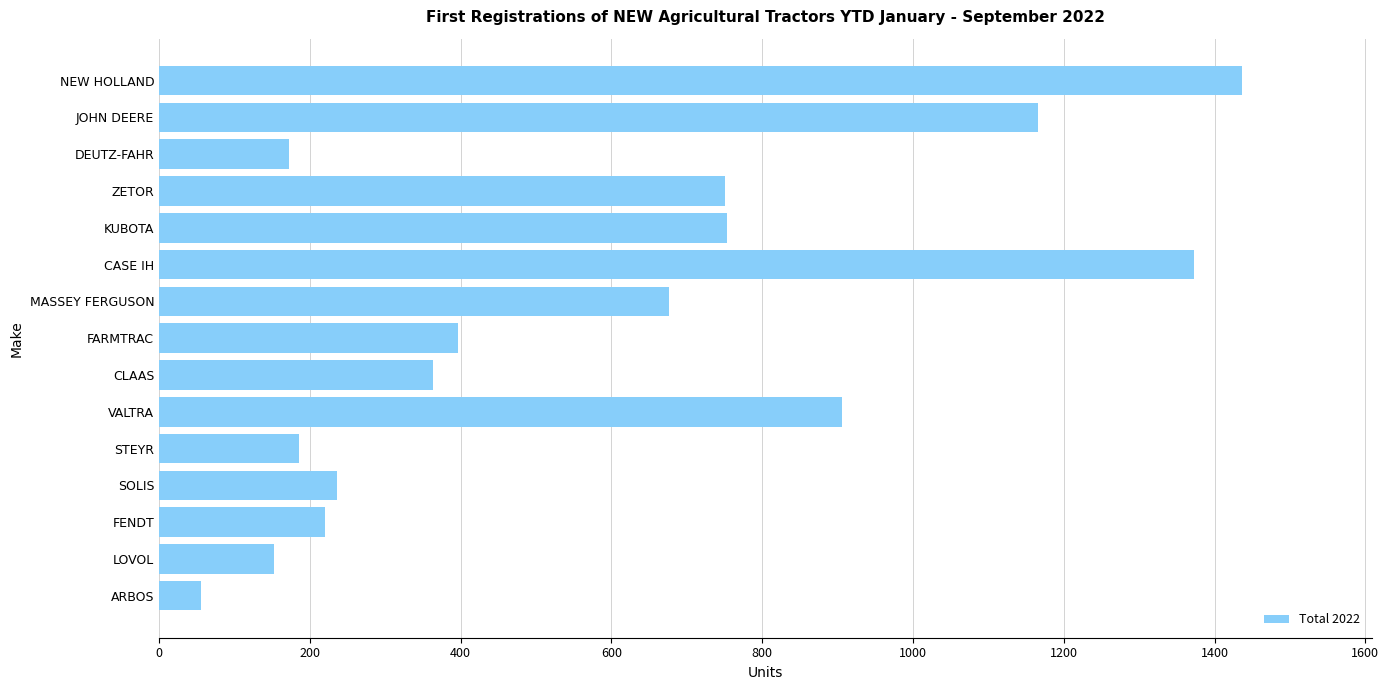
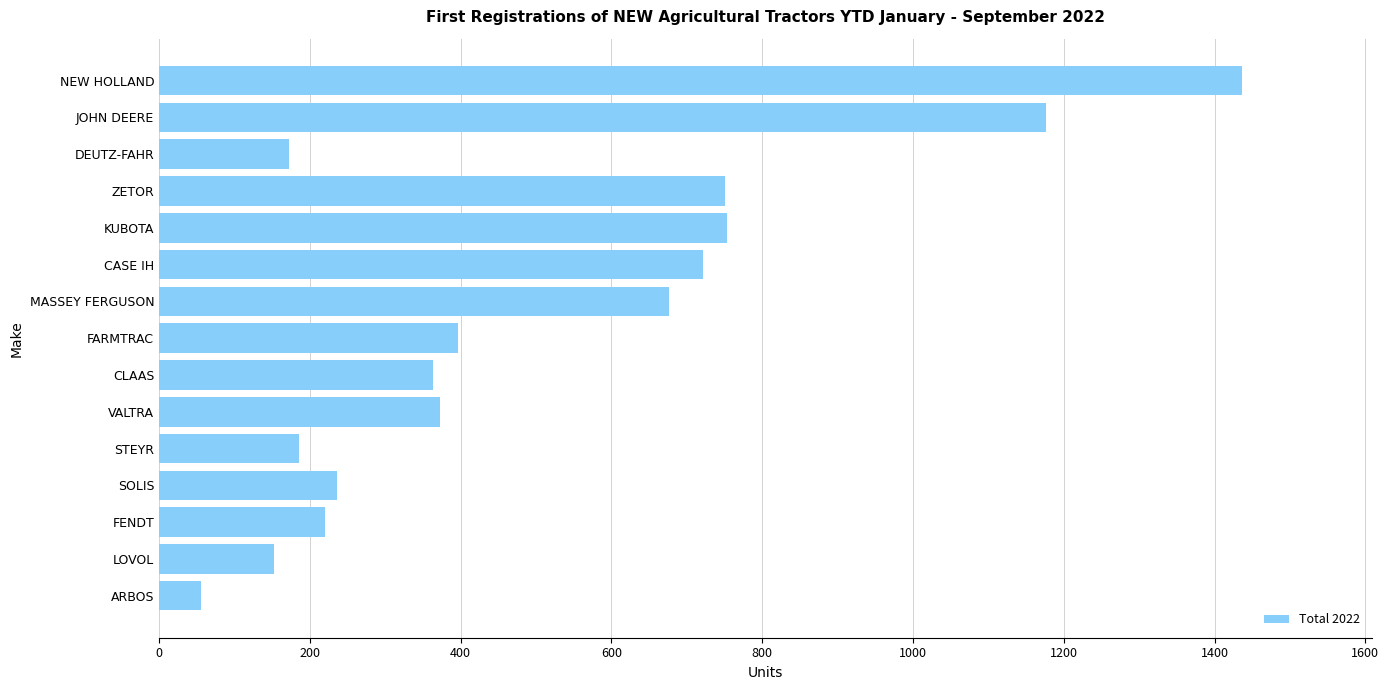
  {
    "NEW HOLLAND": 1440,
-   "JOHN DEERE": 1170,
+   "JOHN DEERE": 1180,
    "DEUTZ-FAHR": 170,
    "ZETOR": 750,
    "KUBOTA": 750,
-   "CASE IH": 1370,
+   "CASE IH": 720,
    "MASSEY FERGUSON": 680,
    "FARMTRAC": 400,
    "CLAAS": 360,
-   "VALTRA": 910,
+   "VALTRA": 370,
    "STEYR": 190,
    "SOLIS": 240,
    "FENDT": 220,
    "LOVOL": 150,
    "ARBOS": 60
  }
